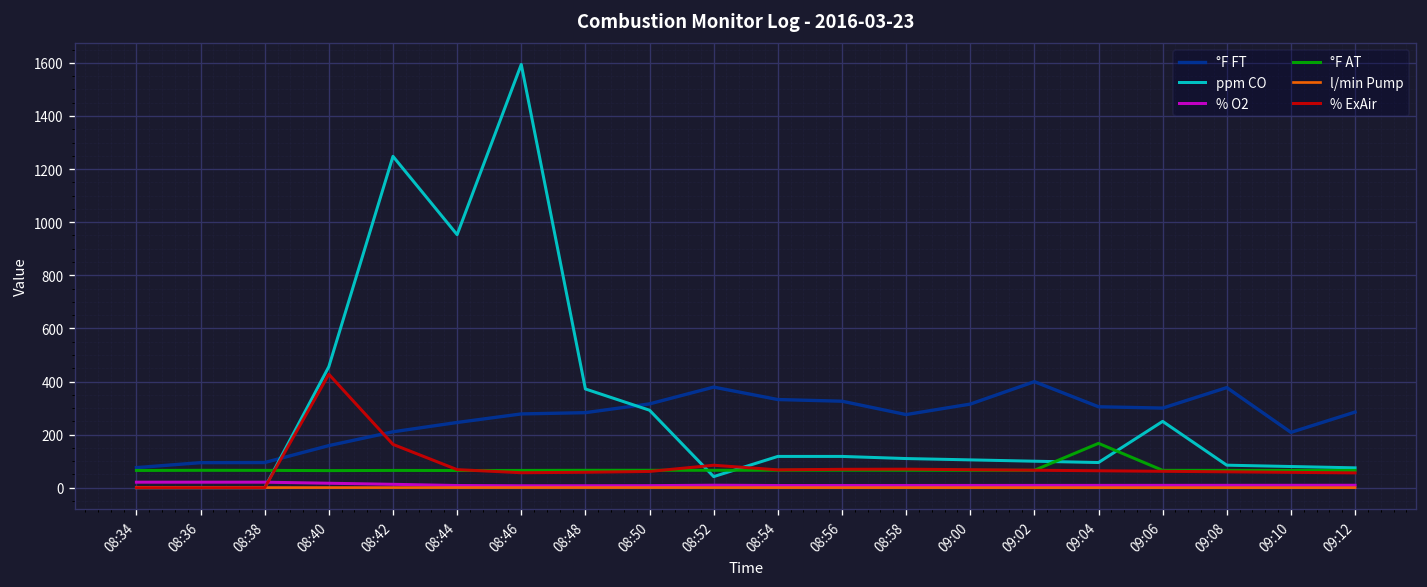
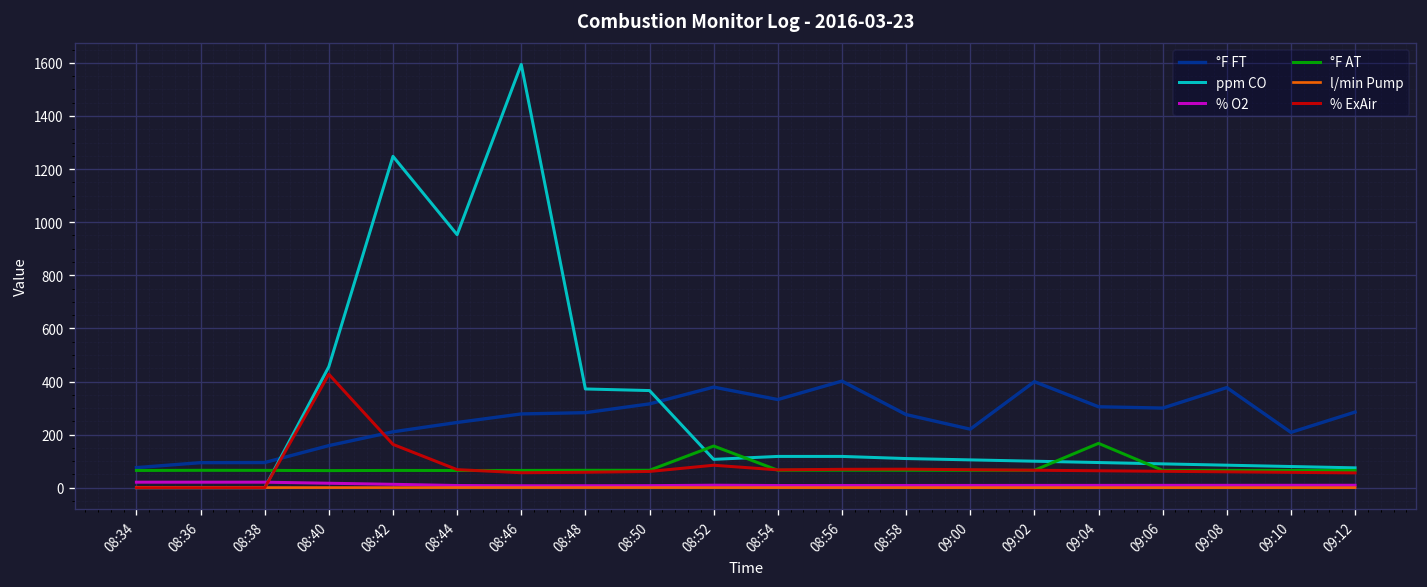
  {
    "°F FT": {
      "08:36": 90,
      "08:38": 100,
      "08:40": 160,
      "08:42": 210,
      "08:44": 250,
      "08:46": 280,
      "08:48": 280,
      "08:50": 320,
      "08:52": 380,
      "08:54": 330,
-     "08:56": 330,
+     "08:56": 400,
      "08:58": 280,
-     "09:00": 320,
+     "09:00": 220,
      "09:02": 400,
      "09:04": 310,
      "09:06": 300,
      "09:08": 380,
      "09:10": 210,
      "09:12": 290
    },
    "ppm CO": {
      "08:40": 460,
      "08:42": 1250,
      "08:44": 950,
      "08:46": 1590,
      "08:48": 370,
-     "08:50": 290,
-     "08:52": 40,
+     "08:50": 370,
+     "08:52": 110,
      "08:54": 120,
      "08:56": 120,
      "08:58": 110,
      "09:00": 110,
      "09:02": 100,
      "09:04": 100,
-     "09:06": 250,
+     "09:06": 90,
      "09:08": 90,
      "09:10": 80
    },
    "% O2": {
      "08:34": 20,
      "08:36": 20,
      "08:38": 20,
      "08:40": 20,
      "08:42": 10
    },
    "°F AT": {
      "08:36": 70,
      "08:38": 70,
      "08:40": 60,
      "08:42": 70,
-     "08:52": 70,
+     "08:52": 160,
      "09:04": 170
    },
    "l/min Pump": {
      "08:40": 0,
      "08:42": 0
    },
    "% ExAir": {
      "08:40": 430,
      "08:42": 160,
      "08:52": 80,
      "09:04": 60
    }
  }
